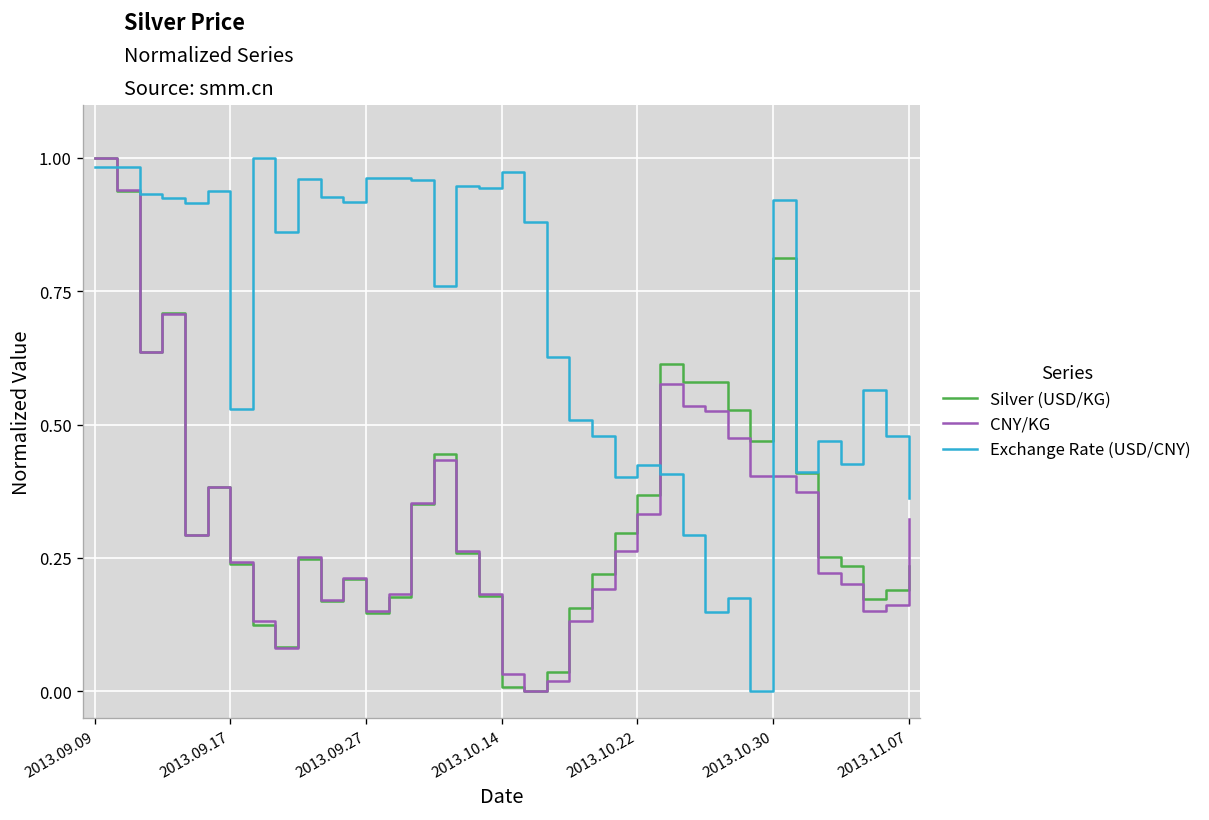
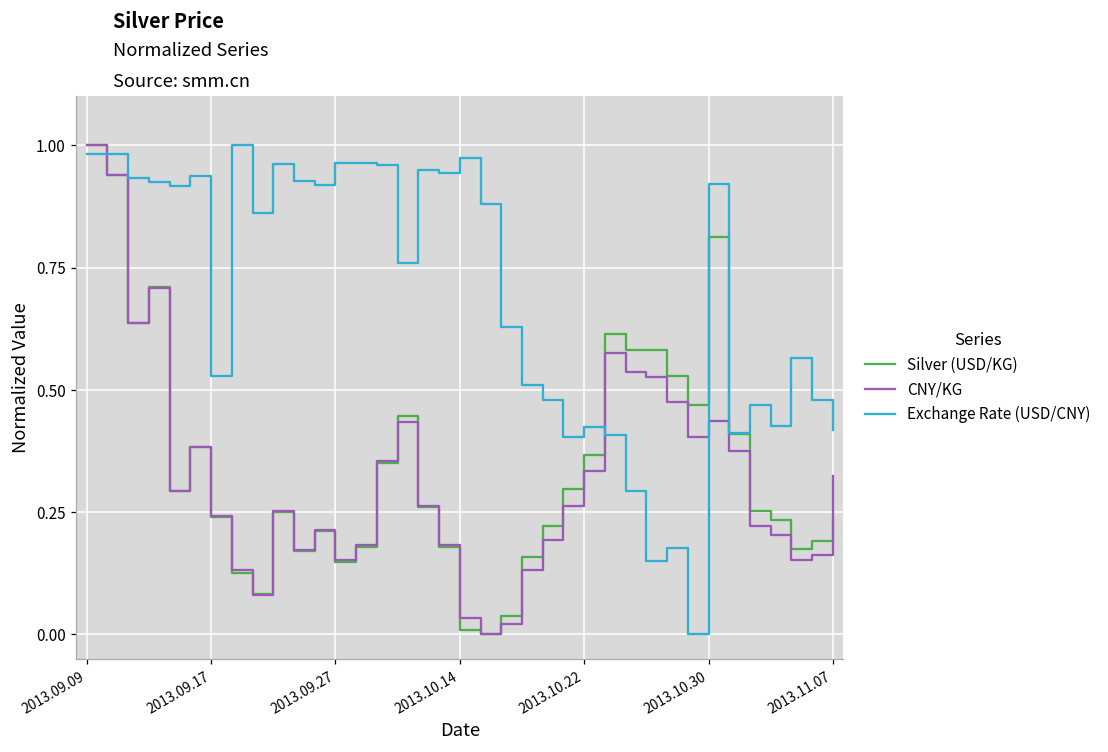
  {
    "Silver (USD/KG)": {
      "2013.10.14": 0.01,
      "2013.10.22": 0.37,
      "2013.10.30": 0.81,
      "2013.11.07": 0.24
    },
    "CNY/KG": {
      "2013.10.14": 0.03,
      "2013.10.22": 0.33,
-     "2013.10.30": 0.40,
+     "2013.10.30": 0.44,
      "2013.11.07": 0.32
    },
    "Exchange Rate (USD/CNY)": {
      "2013.09.09": 0.98,
      "2013.09.17": 0.53,
      "2013.09.27": 0.96,
      "2013.10.14": 0.97,
      "2013.10.22": 0.42,
      "2013.10.30": 0.92,
-     "2013.11.07": 0.36
+     "2013.11.07": 0.42
    }
  }
